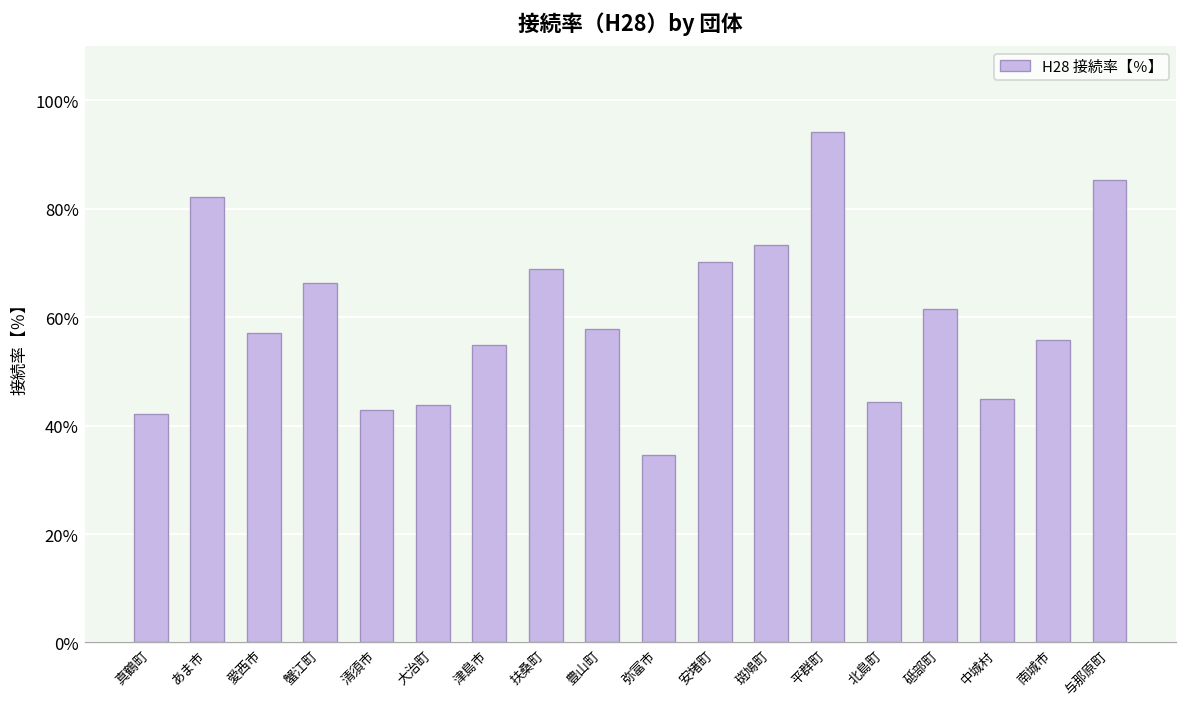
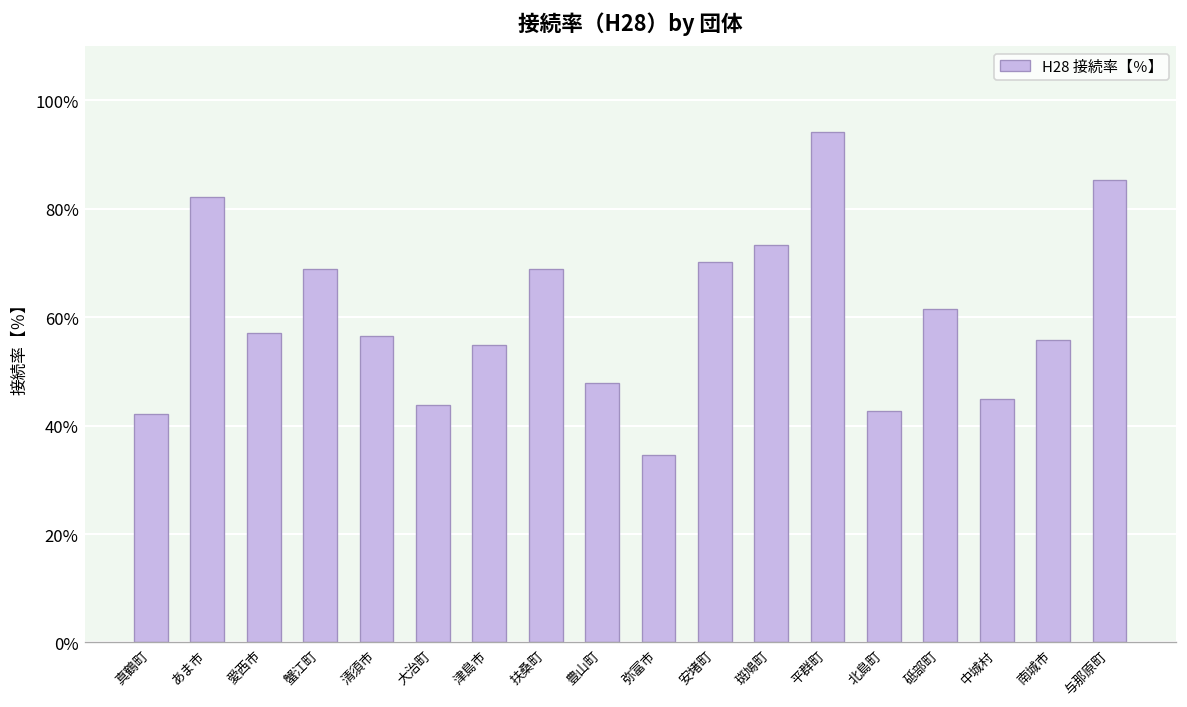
  {
    "真鶴町": "42%",
    "あま市": "82%",
    "愛西市": "57%",
-   "蟹江町": "66%",
-   "清須市": "43%",
+   "蟹江町": "69%",
+   "清須市": "57%",
    "大治町": "44%",
    "津島市": "55%",
    "扶桑町": "69%",
-   "豊山町": "58%",
+   "豊山町": "48%",
    "弥富市": "35%",
    "安堵町": "70%",
    "斑鳩町": "73%",
    "平群町": "94%",
-   "北島町": "44%",
+   "北島町": "43%",
    "砥部町": "61%",
    "中城村": "45%",
    "南城市": "56%",
    "与那原町": "85%"
  }
